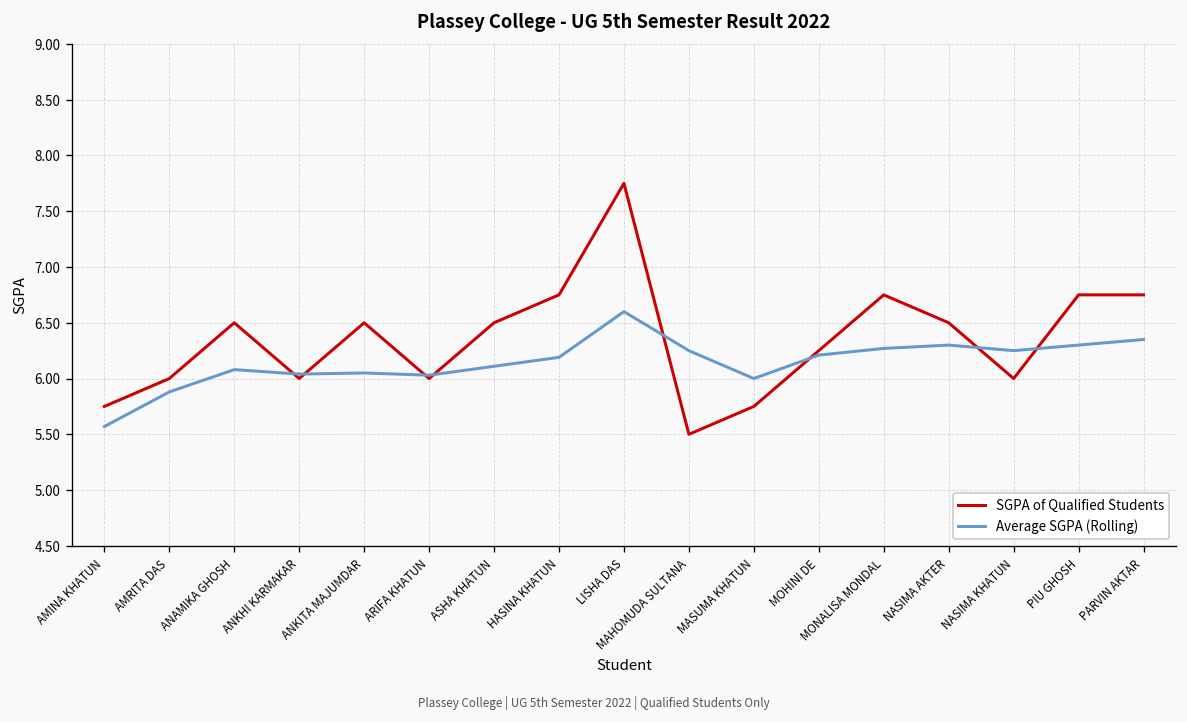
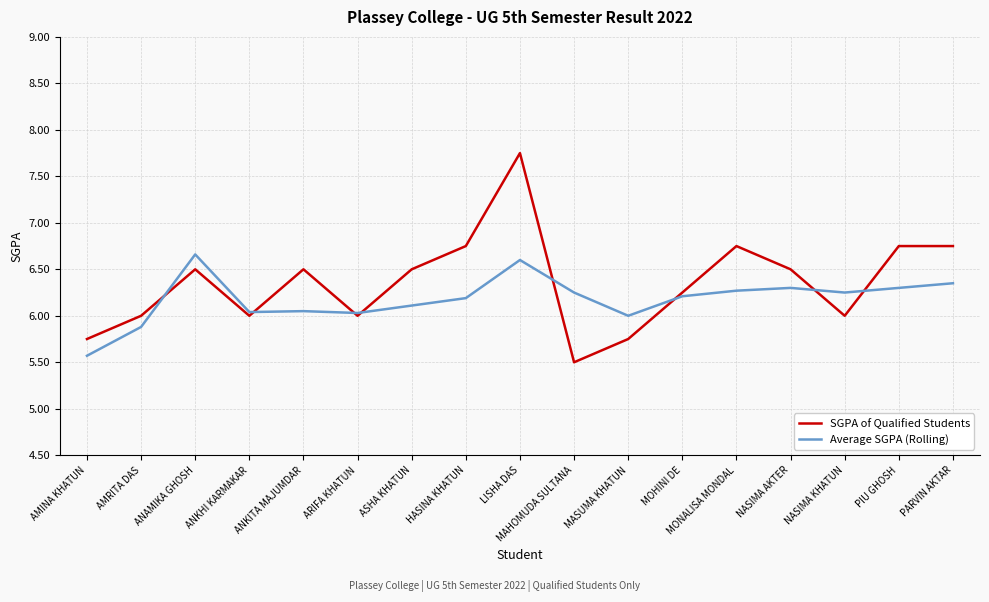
  {
    "SGPA of Qualified Students": {
      "AMINA KHATUN": 5.8,
      "AMRITA DAS": 6.0,
      "ANAMIKA GHOSH": 6.5,
      "ANKHI KARMAKAR": 6.0,
      "ANKITA MAJUMDAR": 6.5,
      "ARIFA KHATUN": 6.0,
      "ASHA KHATUN": 6.5,
      "HASINA KHATUN": 6.8,
      "LISHA DAS": 7.8,
      "MAHOMUDA SULTANA": 5.5,
      "MASUMA KHATUN": 5.8,
      "MOHINI DE": 6.3,
      "MONALISA MONDAL": 6.8,
      "NASIMA AKTER": 6.5,
      "NASIMA KHATUN": 6.0,
      "PIU GHOSH": 6.8,
      "PARVIN AKTAR": 6.8
    },
    "Average SGPA (Rolling)": {
      "AMINA KHATUN": 5.6,
      "AMRITA DAS": 5.9,
-     "ANAMIKA GHOSH": 6.1,
+     "ANAMIKA GHOSH": 6.7,
      "ANKHI KARMAKAR": 6.0,
      "ANKITA MAJUMDAR": 6.1,
      "ARIFA KHATUN": 6.0,
      "ASHA KHATUN": 6.1,
      "HASINA KHATUN": 6.2,
      "LISHA DAS": 6.6,
      "MAHOMUDA SULTANA": 6.3,
      "MASUMA KHATUN": 6.0,
      "MOHINI DE": 6.2,
      "MONALISA MONDAL": 6.3,
      "NASIMA AKTER": 6.3,
      "NASIMA KHATUN": 6.3,
      "PIU GHOSH": 6.3,
      "PARVIN AKTAR": 6.4
    }
  }
